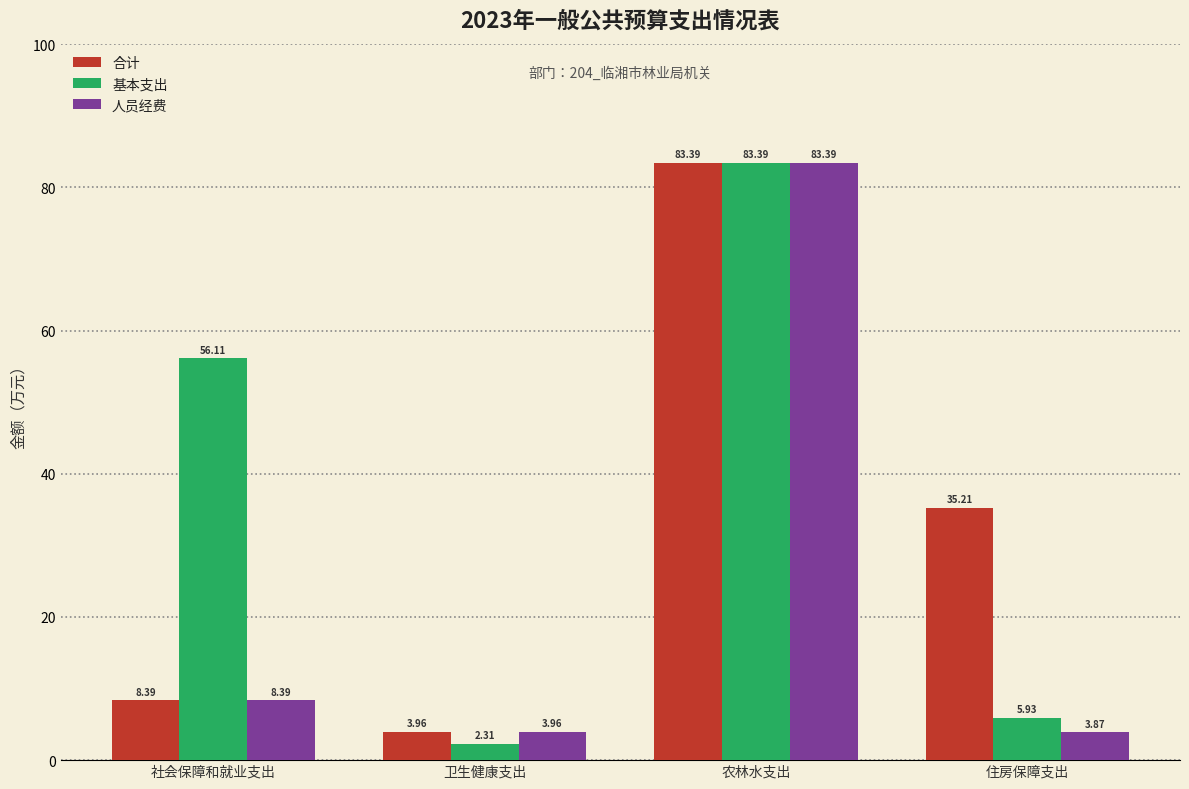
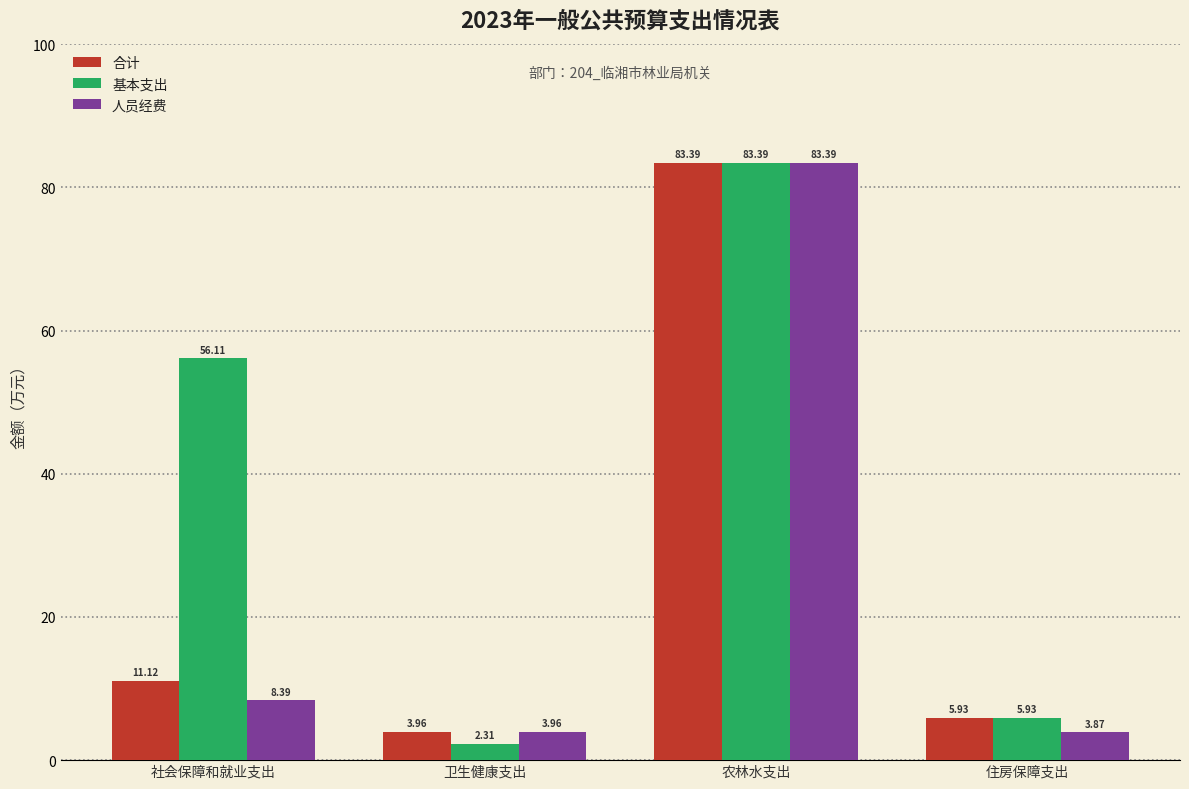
  {
    "合计": {
-     "社会保障和就业支出": 8.39,
+     "社会保障和就业支出": 11.12,
      "卫生健康支出": 3.96,
      "农林水支出": 83.39,
-     "住房保障支出": 35.21
+     "住房保障支出": 5.93
    },
    "基本支出": {
      "社会保障和就业支出": 56.11,
      "卫生健康支出": 2.31,
      "农林水支出": 83.39,
      "住房保障支出": 5.93
    },
    "人员经费": {
      "社会保障和就业支出": 8.39,
      "卫生健康支出": 3.96,
      "农林水支出": 83.39,
      "住房保障支出": 3.87
    }
  }
